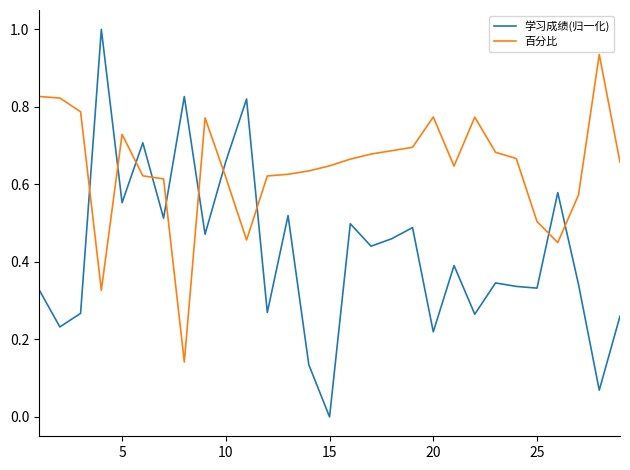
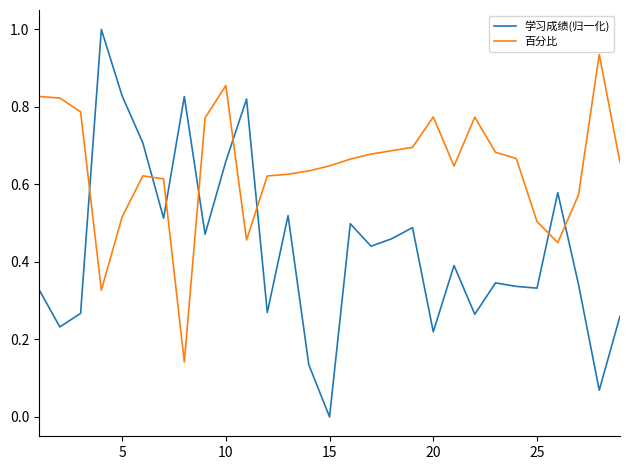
  {
    "学习成绩(归一化)": {
-     "5": 0.55,
+     "5": 0.83,
      "10": 0.66,
      "15": 0.00,
      "20": 0.22,
      "25": 0.33
    },
    "百分比": {
-     "5": 0.73,
-     "10": 0.62,
+     "5": 0.52,
+     "10": 0.85,
      "15": 0.65,
      "20": 0.77,
      "25": 0.50
    }
  }
